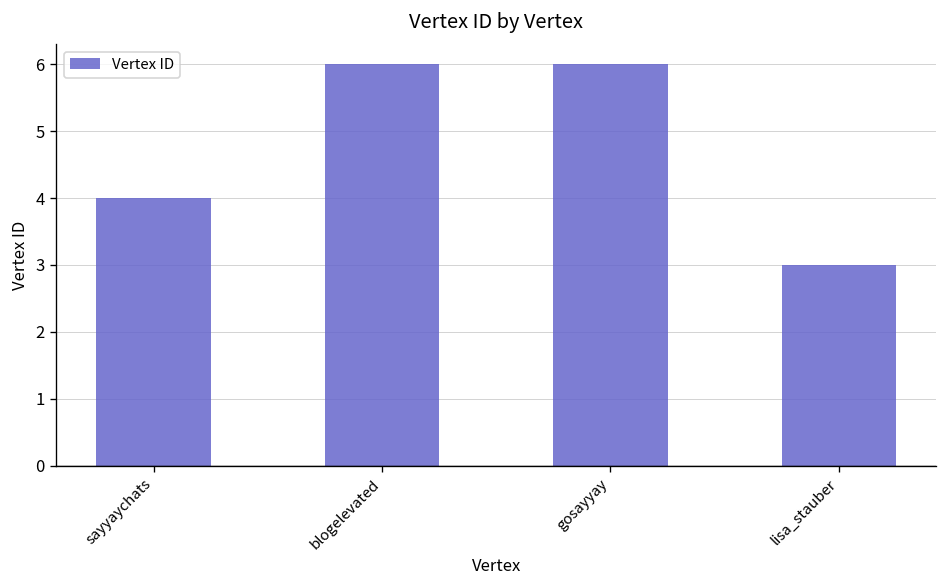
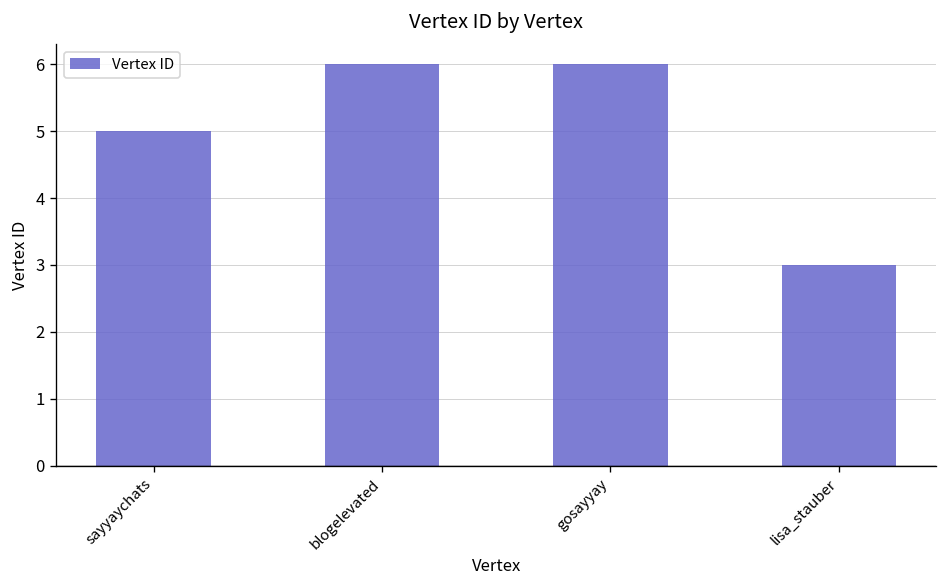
  {
-   "sayyaychats": 4,
+   "sayyaychats": 5,
    "blogelevated": 6,
    "gosayyay": 6,
    "lisa_stauber": 3
  }
